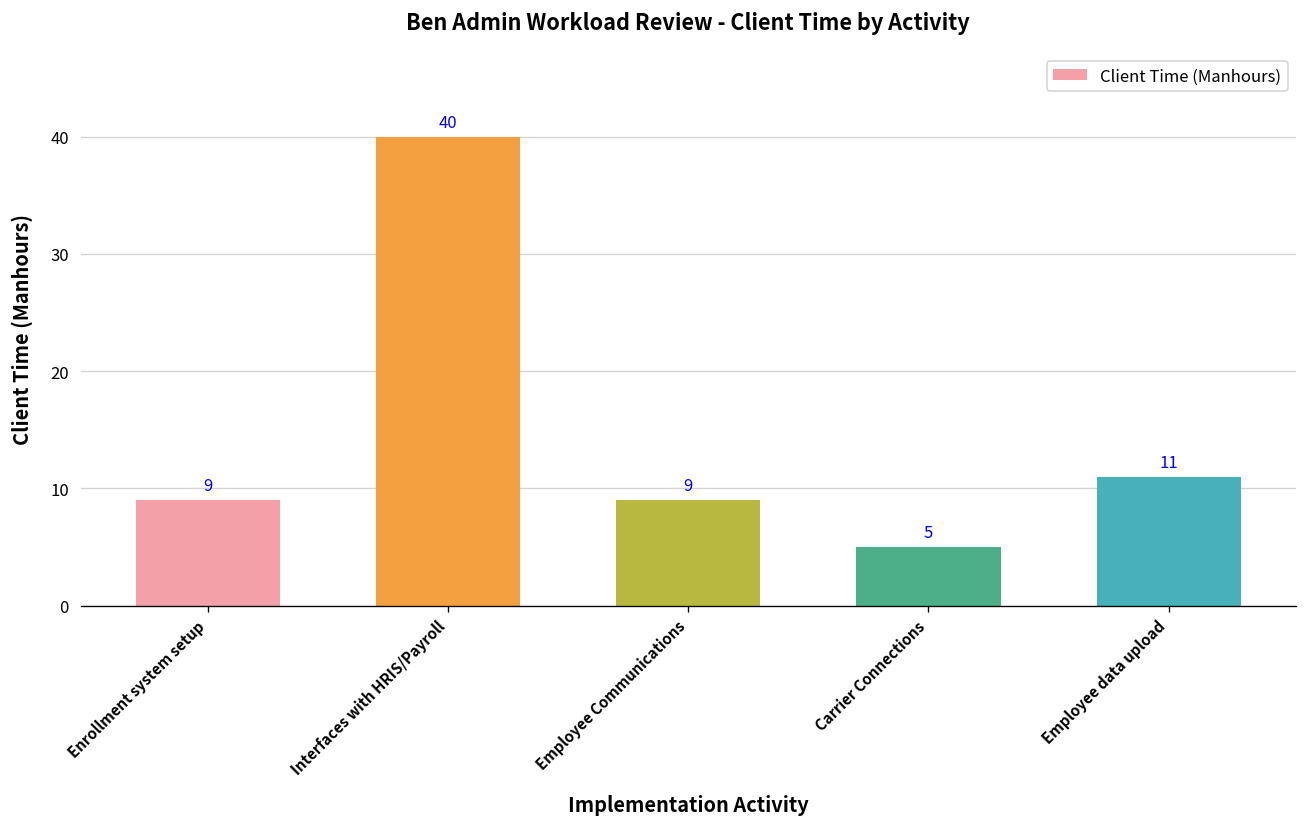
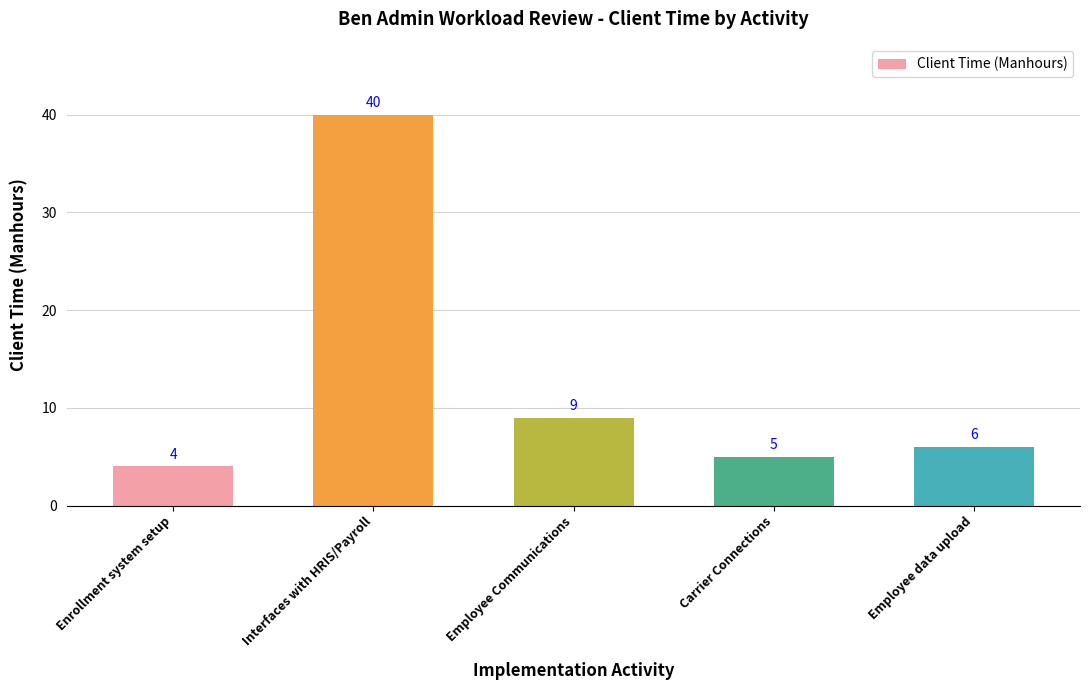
  {
-   "Enrollment system setup": 9,
+   "Enrollment system setup": 4,
    "Interfaces with HRIS/Payroll": 40,
    "Employee Communications": 9,
    "Carrier Connections": 5,
-   "Employee data upload": 11
+   "Employee data upload": 6
  }
